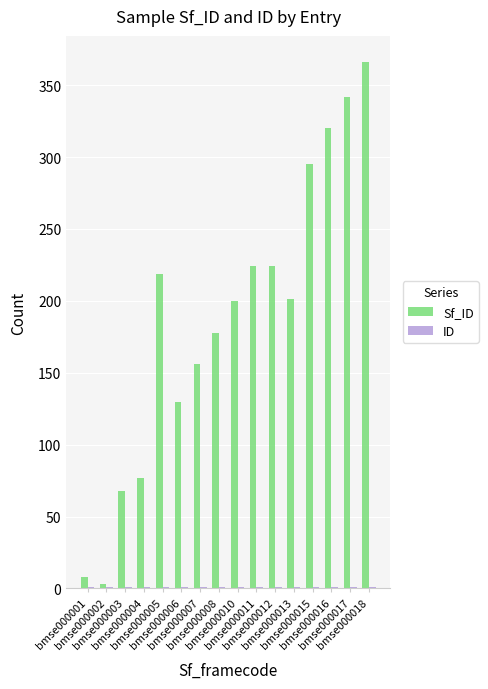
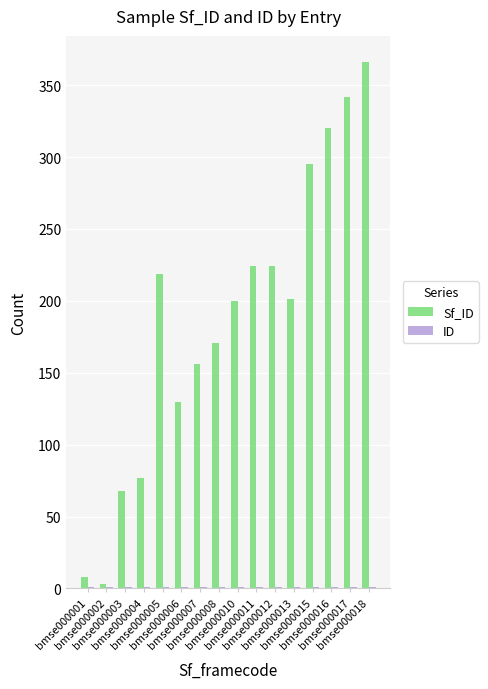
  {
    "Sf_ID": {
      "bmse000001": 8,
      "bmse000002": 3,
      "bmse000003": 68,
      "bmse000004": 77,
      "bmse000005": 219,
      "bmse000006": 130,
      "bmse000007": 156,
-     "bmse000008": 178,
+     "bmse000008": 171,
      "bmse000010": 200,
      "bmse000011": 224,
      "bmse000012": 224,
      "bmse000013": 201,
      "bmse000015": 295,
      "bmse000016": 320,
      "bmse000017": 342,
      "bmse000018": 366
    }
  }
